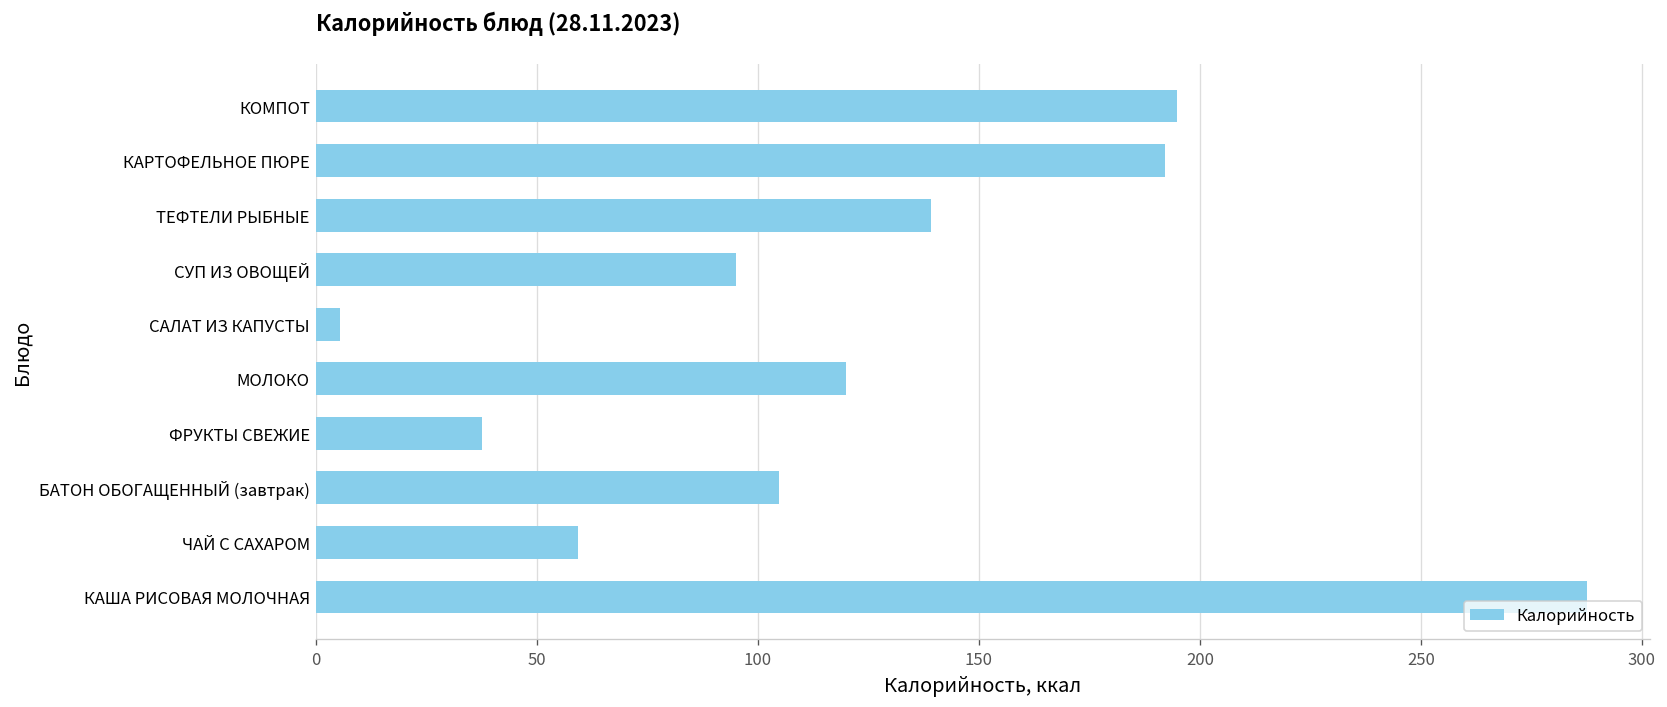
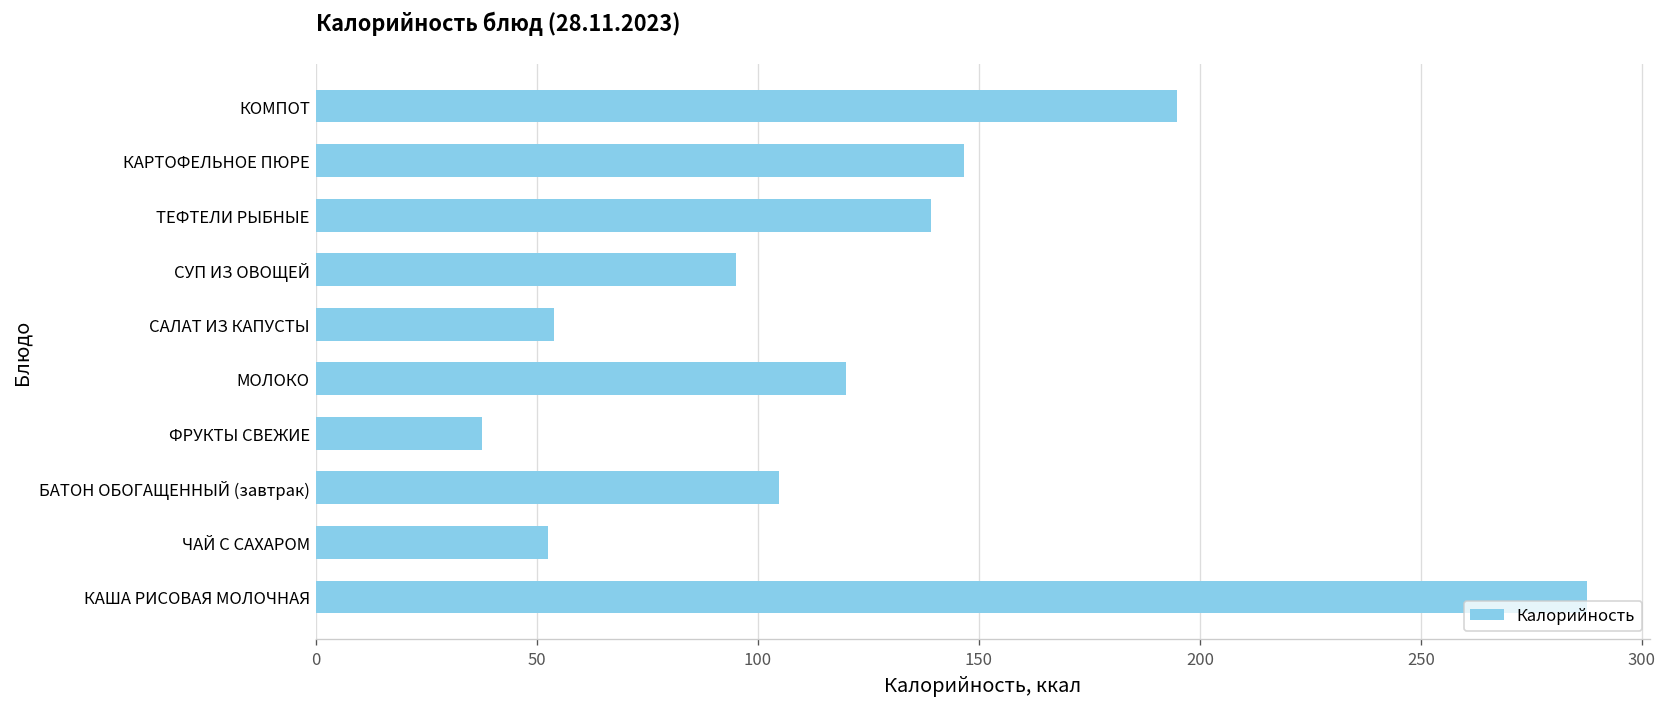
  {
    "КОМПОТ": 195,
-   "КАРТОФЕЛЬНОЕ ПЮРЕ": 192,
+   "КАРТОФЕЛЬНОЕ ПЮРЕ": 147,
    "ТЕФТЕЛИ РЫБНЫЕ": 139,
    "СУП ИЗ ОВОЩЕЙ": 95,
-   "САЛАТ ИЗ КАПУСТЫ": 6,
+   "САЛАТ ИЗ КАПУСТЫ": 54,
    "МОЛОКО": 120,
    "ФРУКТЫ СВЕЖИЕ": 38,
    "БАТОН ОБОГАЩЕННЫЙ (завтрак)": 105,
-   "ЧАЙ С САХАРОМ": 59,
+   "ЧАЙ С САХАРОМ": 53,
    "КАША РИСОВАЯ МОЛОЧНАЯ": 288
  }
